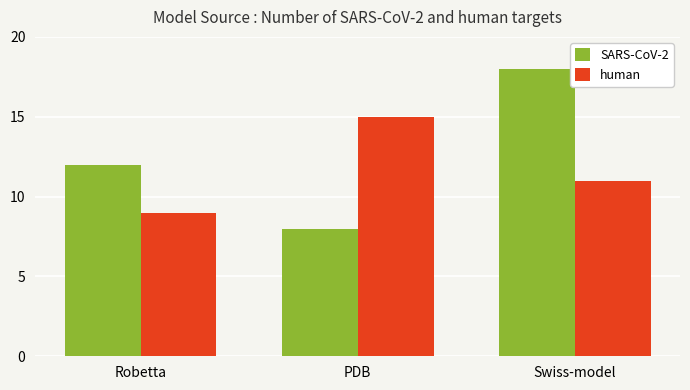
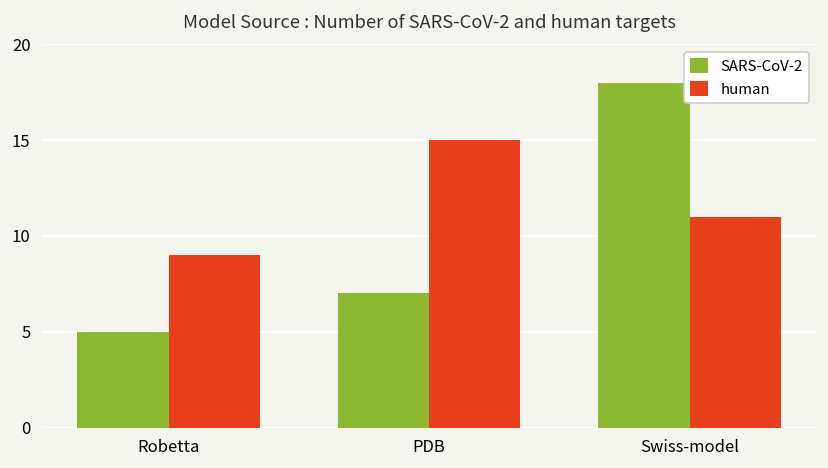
  {
    "SARS-CoV-2": {
-     "Robetta": 12,
-     "PDB": 8,
+     "Robetta": 5,
+     "PDB": 7,
      "Swiss-model": 18
    },
    "human": {
      "Robetta": 9,
      "PDB": 15,
      "Swiss-model": 11
    }
  }
